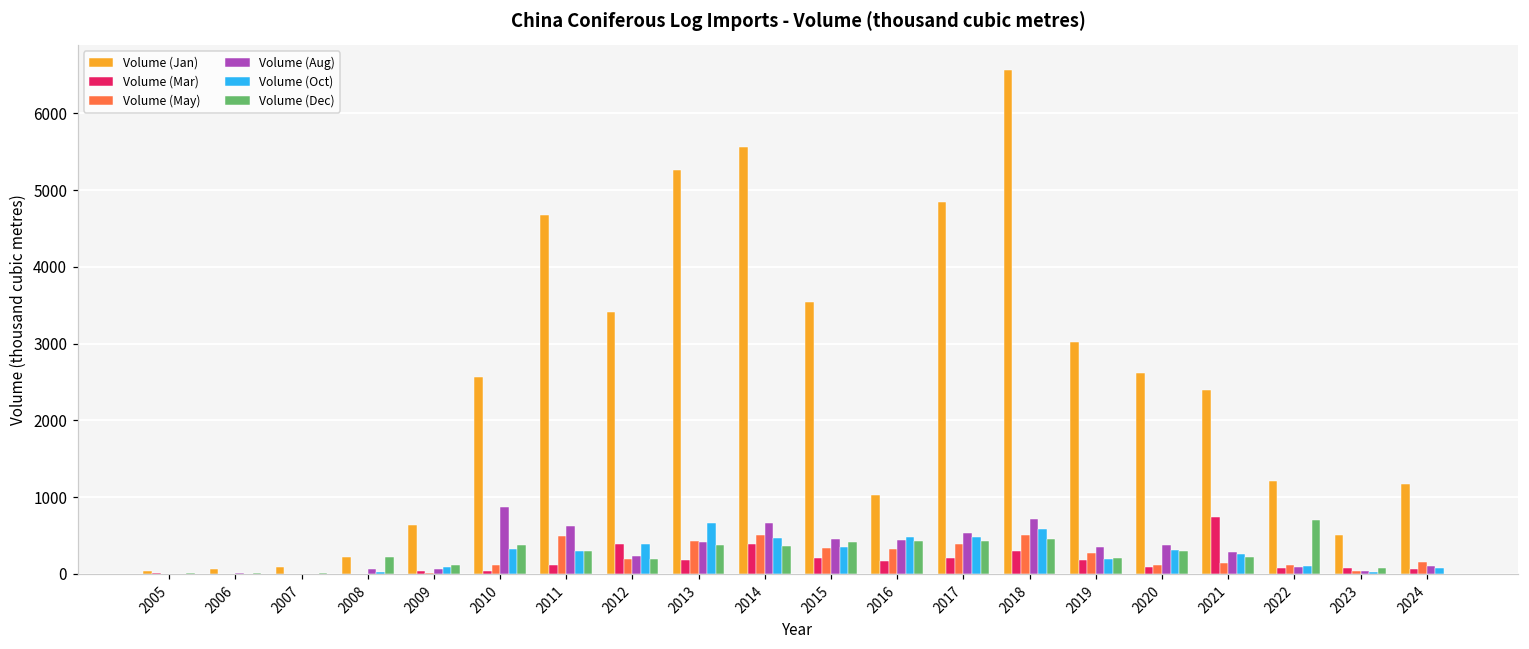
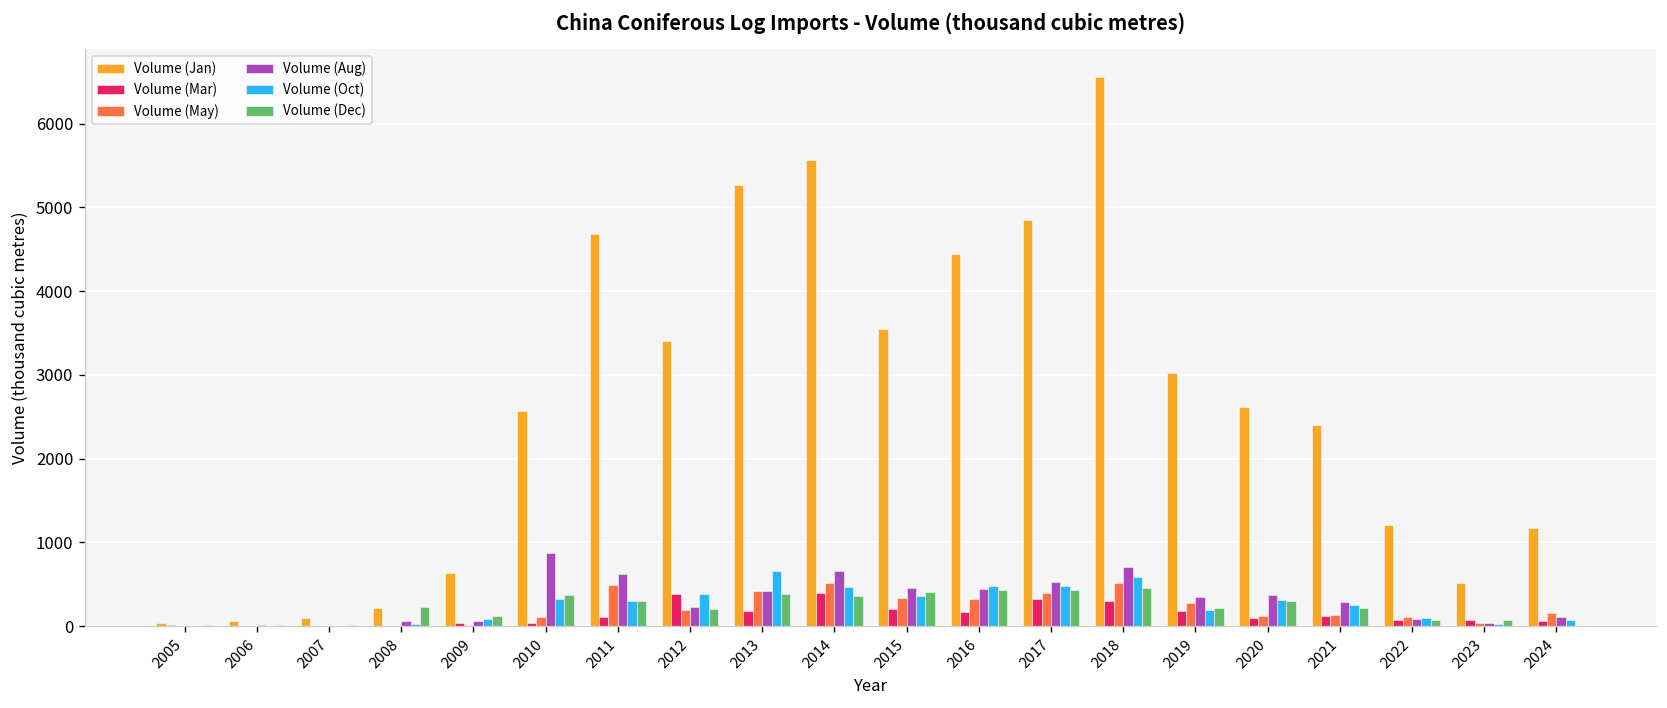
  {
    "Volume (Jan)": {
      "2005": 0,
      "2006": 100,
      "2007": 100,
      "2008": 200,
      "2009": 600,
      "2010": 2600,
      "2011": 4700,
      "2012": 3400,
      "2013": 5300,
      "2014": 5600,
      "2015": 3500,
-     "2016": 1000,
+     "2016": 4400,
      "2017": 4800,
      "2018": 6600,
      "2019": 3000,
      "2020": 2600,
      "2021": 2400,
      "2022": 1200,
      "2023": 500,
      "2024": 1200
    },
    "Volume (Mar)": {
      "2009": 0,
      "2011": 100,
      "2012": 400,
      "2013": 200,
      "2014": 400,
      "2015": 200,
      "2016": 200,
-     "2017": 200,
+     "2017": 300,
      "2018": 300,
      "2019": 200,
      "2020": 100,
-     "2021": 700,
+     "2021": 100,
      "2022": 100,
      "2023": 100,
      "2024": 100
    },
    "Volume (May)": {
      "2010": 100,
      "2011": 500,
      "2012": 200,
      "2013": 400,
      "2014": 500,
      "2015": 300,
      "2016": 300,
      "2017": 400,
      "2018": 500,
      "2019": 300,
      "2020": 100,
      "2021": 100,
      "2022": 100,
      "2023": 0,
      "2024": 200
    },
    "Volume (Aug)": {
      "2008": 100,
      "2009": 100,
      "2010": 900,
      "2011": 600,
      "2012": 200,
      "2013": 400,
      "2014": 700,
      "2015": 500,
      "2016": 400,
      "2017": 500,
      "2018": 700,
      "2019": 300,
      "2020": 400,
      "2021": 300,
      "2022": 100,
      "2024": 100
    },
    "Volume (Oct)": {
      "2009": 100,
      "2010": 300,
      "2011": 300,
      "2012": 400,
      "2013": 700,
      "2014": 500,
      "2015": 400,
      "2016": 500,
      "2017": 500,
      "2018": 600,
      "2019": 200,
      "2020": 300,
      "2021": 300,
      "2022": 100,
      "2024": 100
    },
    "Volume (Dec)": {
      "2008": 200,
      "2009": 100,
      "2010": 400,
      "2011": 300,
      "2012": 200,
      "2013": 400,
      "2014": 400,
      "2015": 400,
      "2016": 400,
      "2017": 400,
      "2018": 500,
      "2019": 200,
      "2020": 300,
      "2021": 200,
-     "2022": 700,
+     "2022": 100,
      "2023": 100,
      "2024": 0
    }
  }
